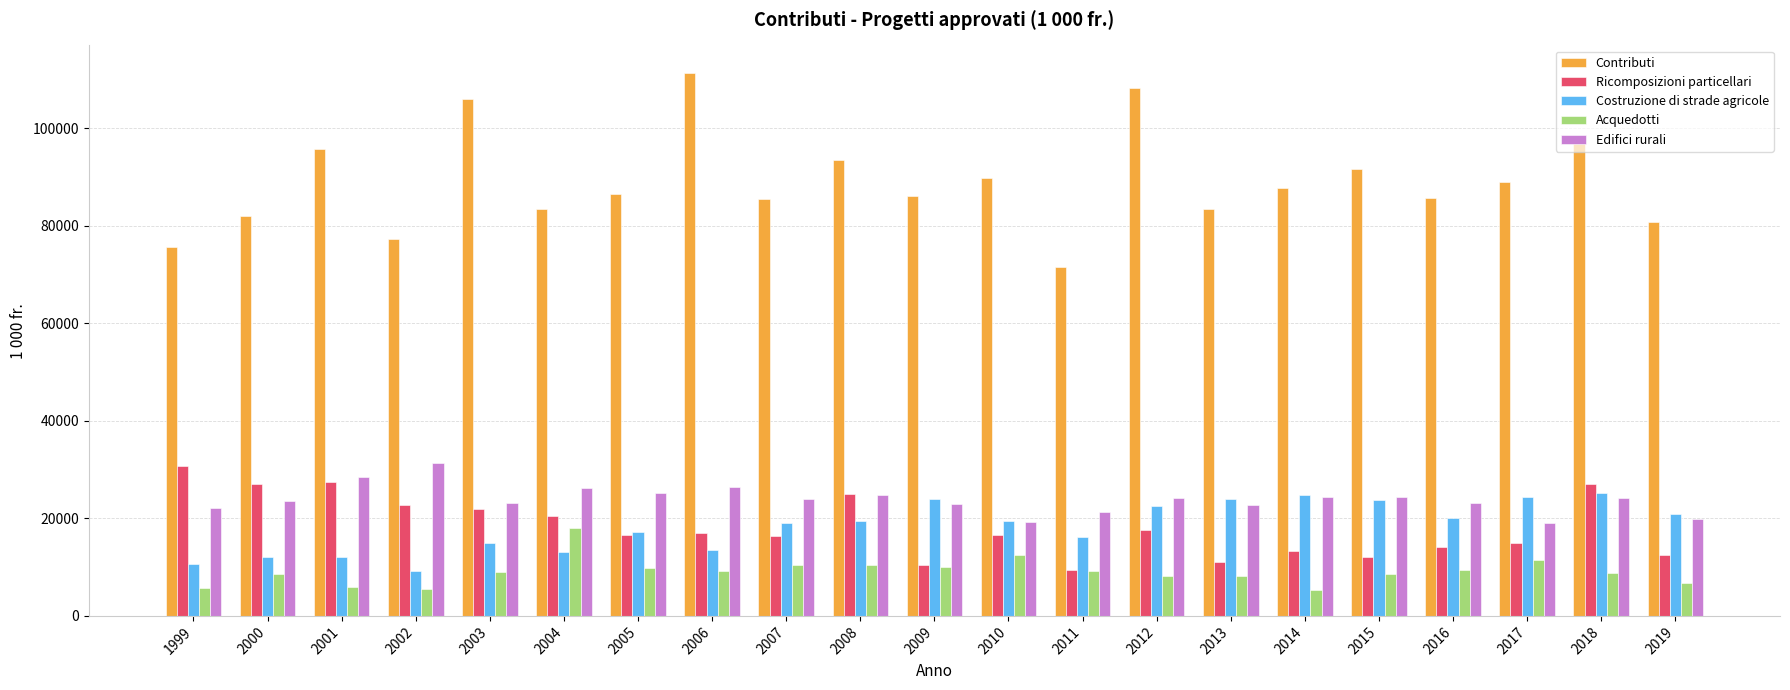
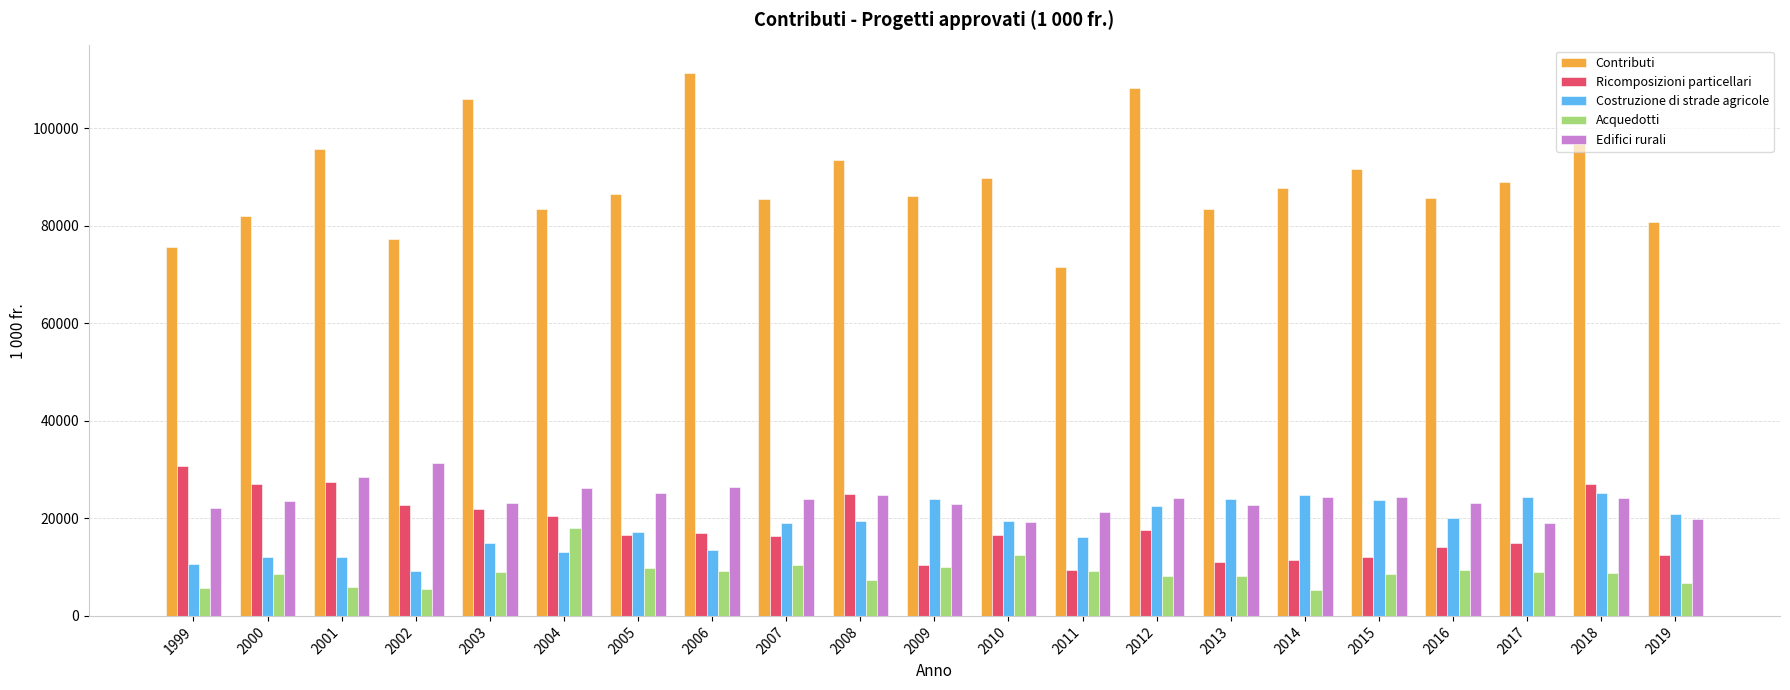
  {
    "Contributi": {
      "1999": 76000,
      "2000": 82000,
      "2001": 96000,
      "2002": 77000,
      "2003": 106000,
      "2004": 83000,
      "2005": 87000,
      "2006": 111000,
      "2007": 86000,
      "2008": 93000,
      "2009": 86000,
      "2010": 90000,
      "2011": 72000,
      "2012": 108000,
      "2013": 83000,
      "2014": 88000,
      "2015": 92000,
      "2016": 86000,
      "2017": 89000,
      "2019": 81000
    },
    "Ricomposizioni particellari": {
      "1999": 31000,
      "2000": 27000,
      "2001": 27000,
      "2002": 23000,
      "2003": 22000,
      "2004": 20000,
      "2005": 17000,
      "2006": 17000,
      "2007": 16000,
      "2008": 25000,
      "2009": 10000,
      "2010": 17000,
      "2011": 10000,
      "2012": 18000,
      "2013": 11000,
-     "2014": 13000,
+     "2014": 11000,
      "2015": 12000,
      "2016": 14000,
      "2017": 15000,
      "2018": 27000,
      "2019": 12000
    },
    "Costruzione di strade agricole": {
      "1999": 11000,
      "2000": 12000,
      "2001": 12000,
      "2002": 9000,
      "2003": 15000,
      "2004": 13000,
      "2005": 17000,
      "2006": 13000,
      "2007": 19000,
      "2008": 19000,
      "2009": 24000,
      "2010": 20000,
      "2011": 16000,
      "2012": 23000,
      "2013": 24000,
      "2014": 25000,
      "2015": 24000,
      "2016": 20000,
      "2017": 24000,
      "2018": 25000,
      "2019": 21000
    },
    "Acquedotti": {
      "1999": 6000,
      "2000": 9000,
      "2001": 6000,
      "2002": 6000,
      "2003": 9000,
      "2004": 18000,
      "2005": 10000,
      "2006": 9000,
      "2007": 10000,
-     "2008": 10000,
+     "2008": 7000,
      "2009": 10000,
      "2010": 13000,
      "2011": 9000,
      "2012": 8000,
      "2013": 8000,
      "2014": 5000,
      "2015": 9000,
      "2016": 9000,
-     "2017": 11000,
+     "2017": 9000,
      "2018": 9000,
      "2019": 7000
    },
    "Edifici rurali": {
      "1999": 22000,
      "2000": 24000,
      "2001": 28000,
      "2002": 31000,
      "2003": 23000,
      "2004": 26000,
      "2005": 25000,
      "2006": 27000,
      "2007": 24000,
      "2008": 25000,
      "2009": 23000,
      "2010": 19000,
      "2011": 21000,
      "2012": 24000,
      "2013": 23000,
      "2014": 24000,
      "2015": 24000,
      "2016": 23000,
      "2017": 19000,
      "2018": 24000,
      "2019": 20000
    }
  }
